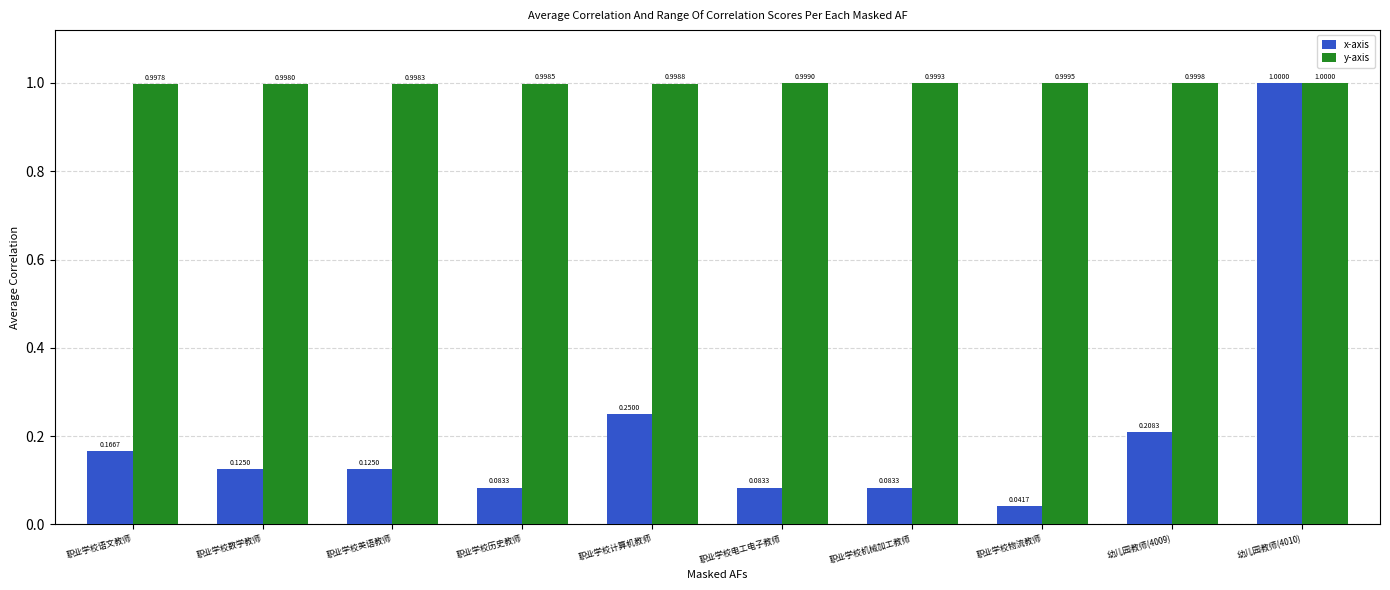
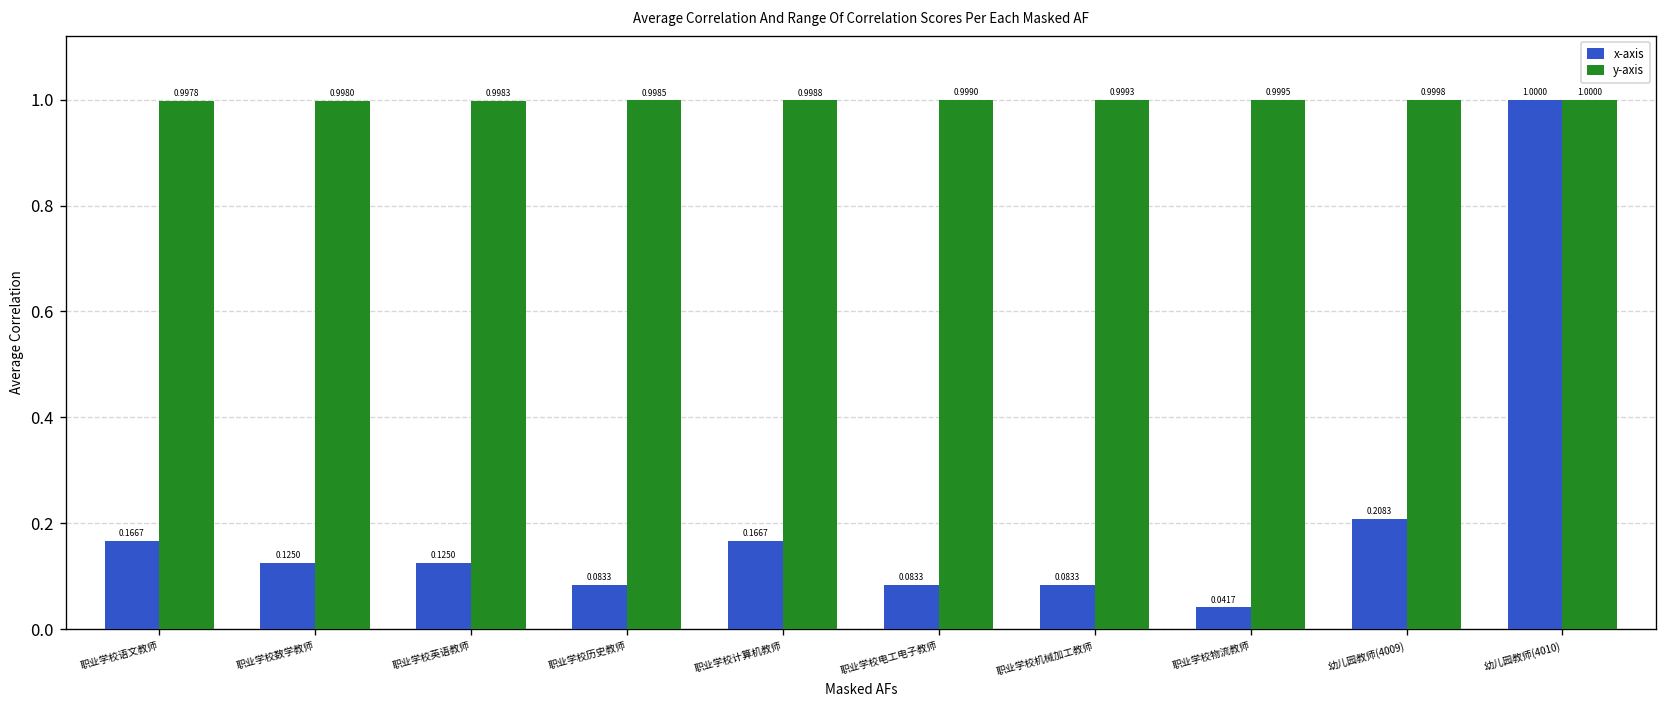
  {
    "x-axis": {
      "职业学校语文教师": 0.1667,
      "职业学校数学教师": 0.1250,
      "职业学校英语教师": 0.1250,
      "职业学校历史教师": 0.0833,
-     "职业学校计算机教师": 0.2500,
+     "职业学校计算机教师": 0.1667,
      "职业学校电工电子教师": 0.0833,
      "职业学校机械加工教师": 0.0833,
      "职业学校物流教师": 0.0417,
      "幼儿园教师(4009)": 0.2083,
      "幼儿园教师(4010)": 1.0000
    },
    "y-axis": {
      "职业学校语文教师": 0.9978,
      "职业学校数学教师": 0.9980,
      "职业学校英语教师": 0.9983,
      "职业学校历史教师": 0.9985,
      "职业学校计算机教师": 0.9988,
      "职业学校电工电子教师": 0.9990,
      "职业学校机械加工教师": 0.9993,
      "职业学校物流教师": 0.9995,
      "幼儿园教师(4009)": 0.9998,
      "幼儿园教师(4010)": 1.0000
    }
  }
